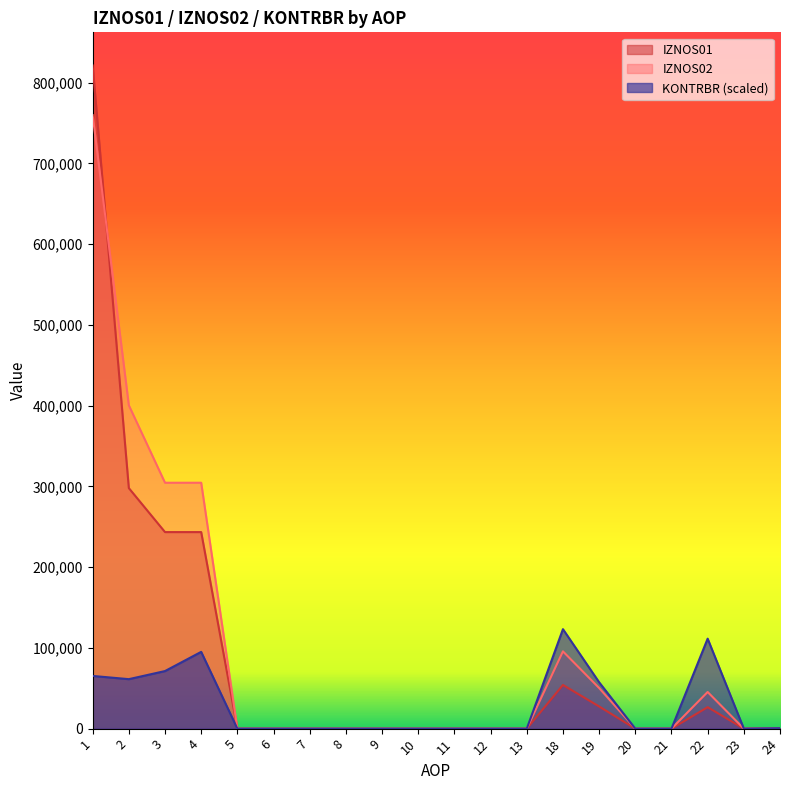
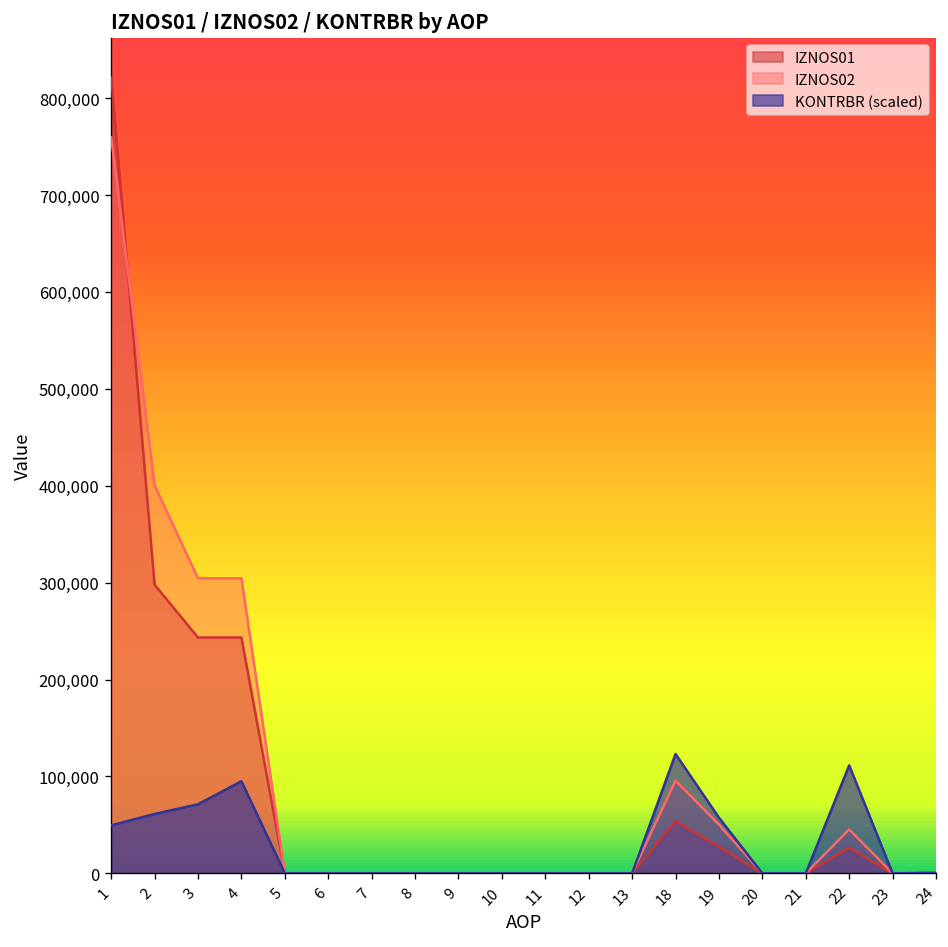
  {
    "KONTRBR (scaled)": {
-     "1": "70,000",
+     "1": "50,000",
      "2": "60,000",
      "3": "70,000",
      "4": "100,000",
      "18": "120,000",
      "19": "60,000",
      "22": "110,000"
    }
  }
